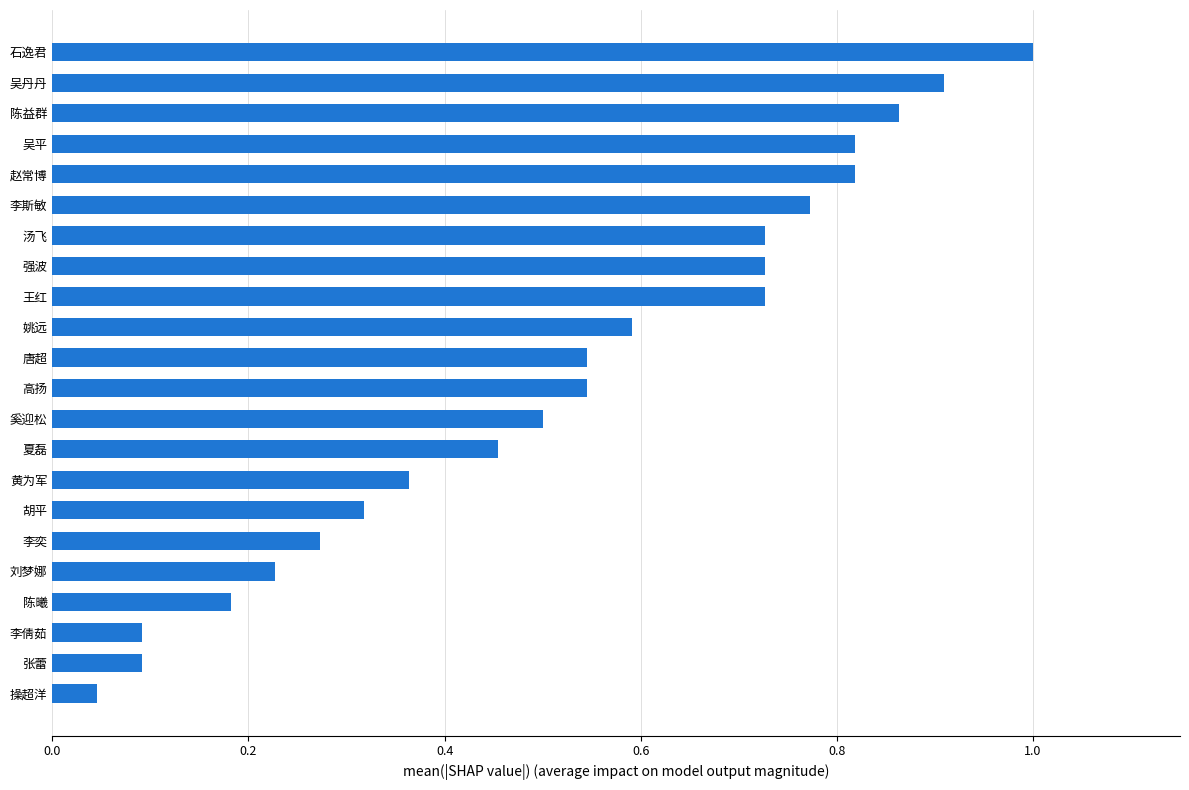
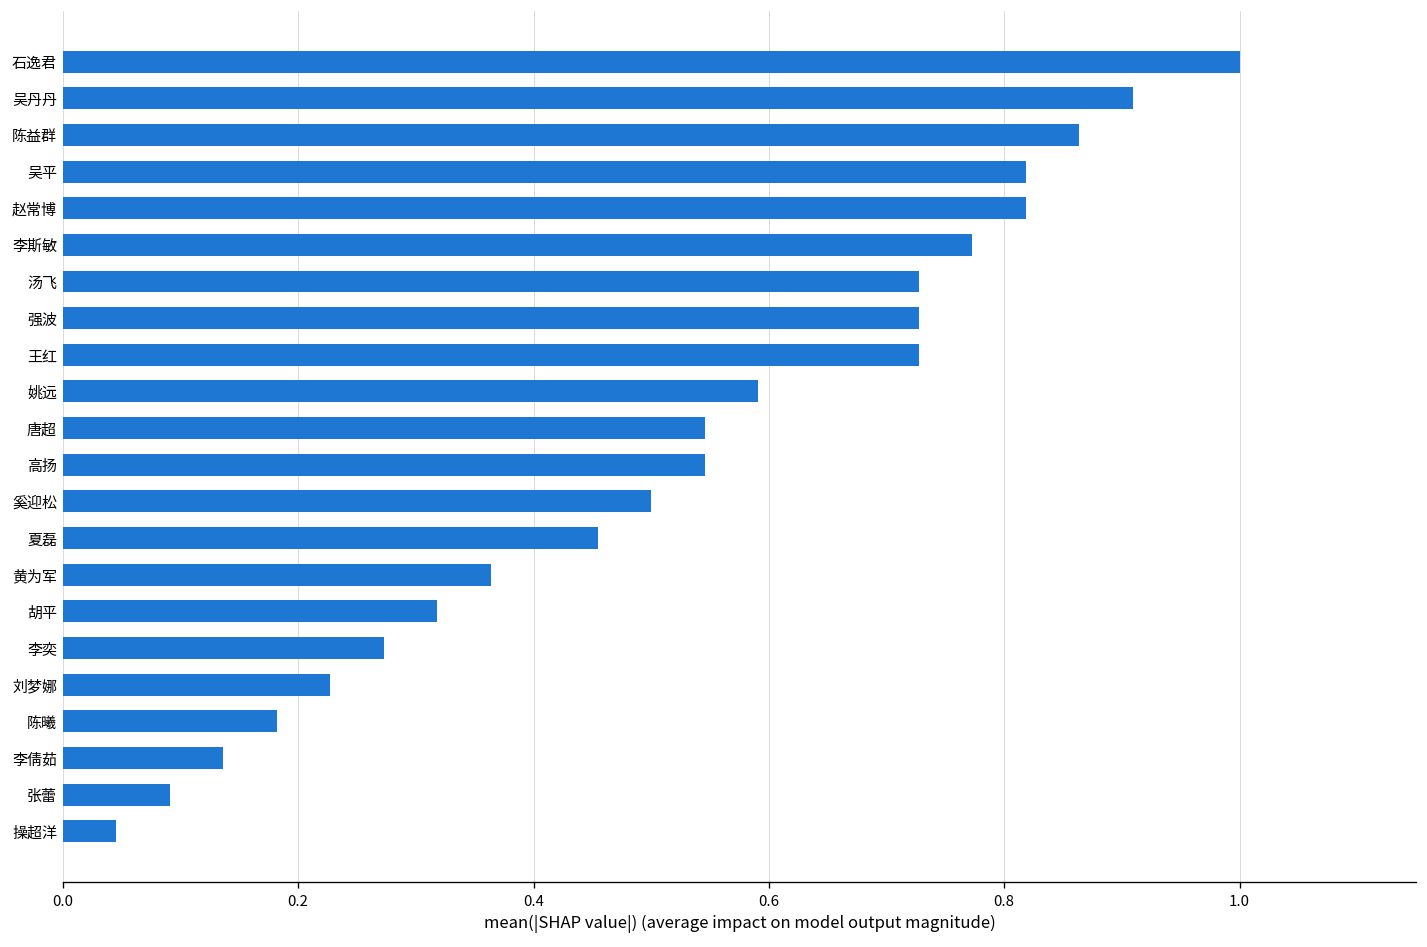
  {
    "石逸君": 1.00,
    "吴丹丹": 0.91,
    "陈益群": 0.86,
    "吴平": 0.82,
    "赵常博": 0.82,
    "李斯敏": 0.77,
    "汤飞": 0.73,
    "强波": 0.73,
    "王红": 0.73,
    "姚远": 0.59,
    "唐超": 0.55,
    "高扬": 0.55,
    "奚迎松": 0.50,
    "夏磊": 0.45,
    "黄为军": 0.36,
    "胡平": 0.32,
    "李奕": 0.27,
    "刘梦娜": 0.23,
    "陈曦": 0.18,
-   "李倩茹": 0.09,
+   "李倩茹": 0.14,
    "张蕾": 0.09,
    "操超洋": 0.05
  }
